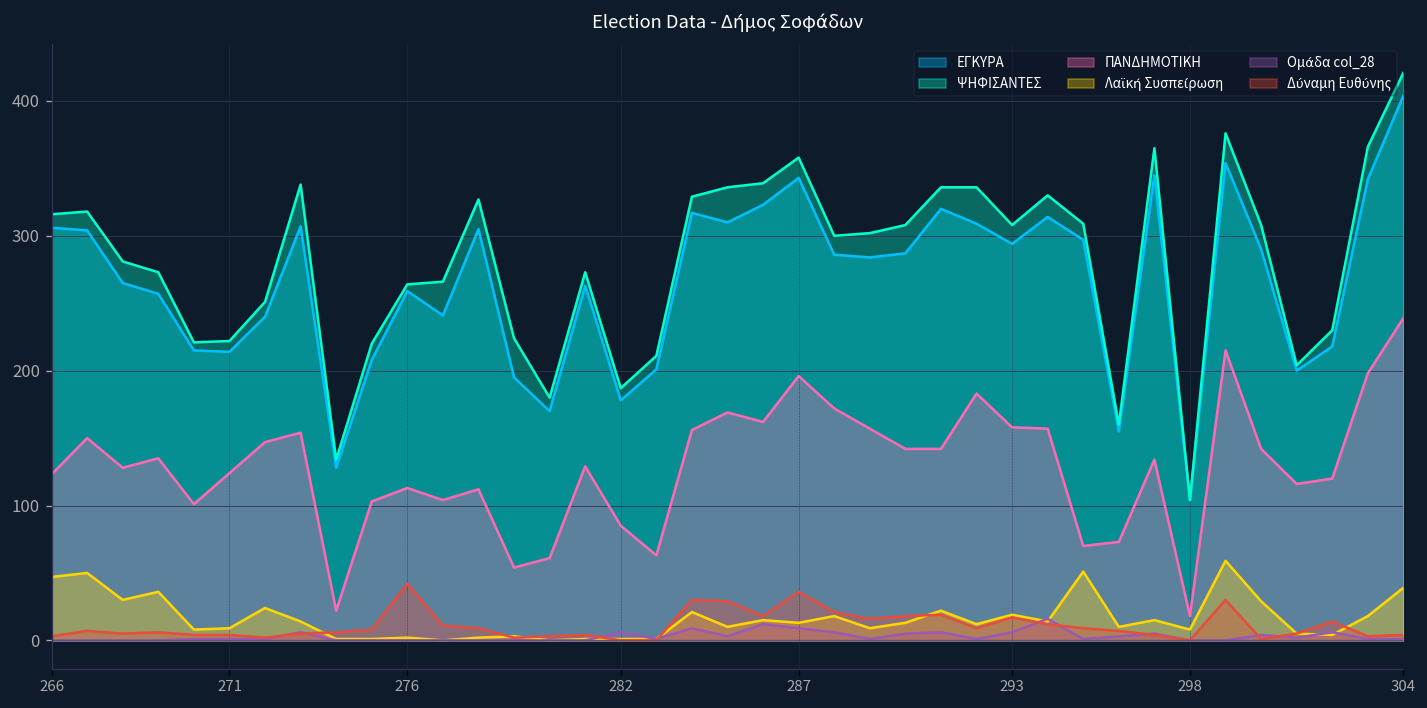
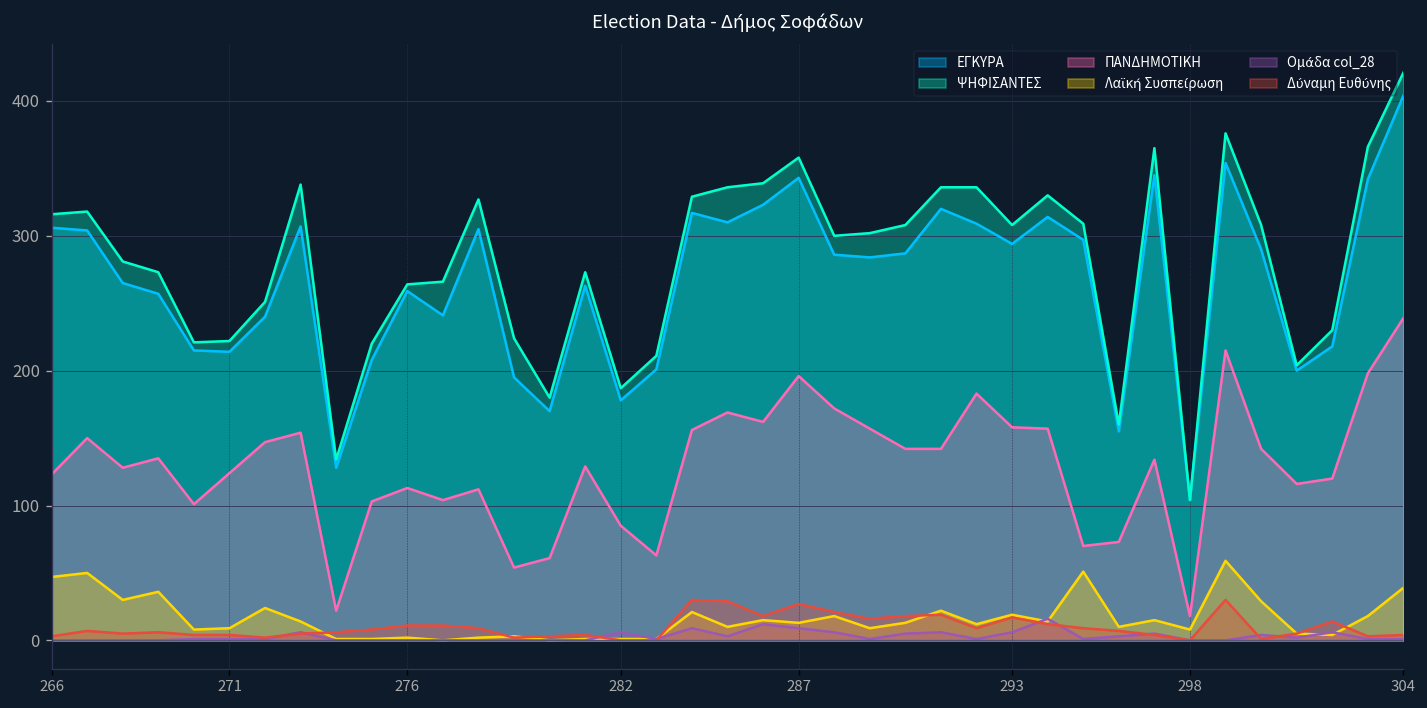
  {
    "Λαϊκή Συσπείρωση": {
      "266": 47,
      "271": 9,
      "287": 13,
      "298": 8,
      "304": 39
    },
    "Δύναμη Ευθύνης": {
      "266": 3,
      "271": 4,
-     "276": 42,
-     "287": 36,
+     "276": 11,
+     "287": 27,
      "304": 4
    }
  }
